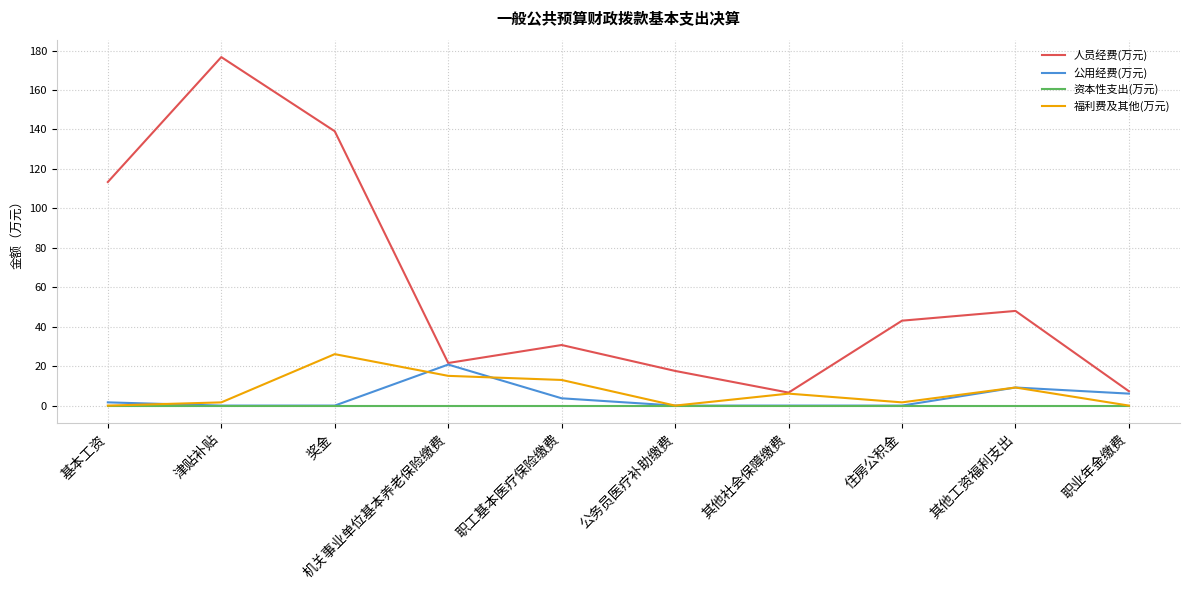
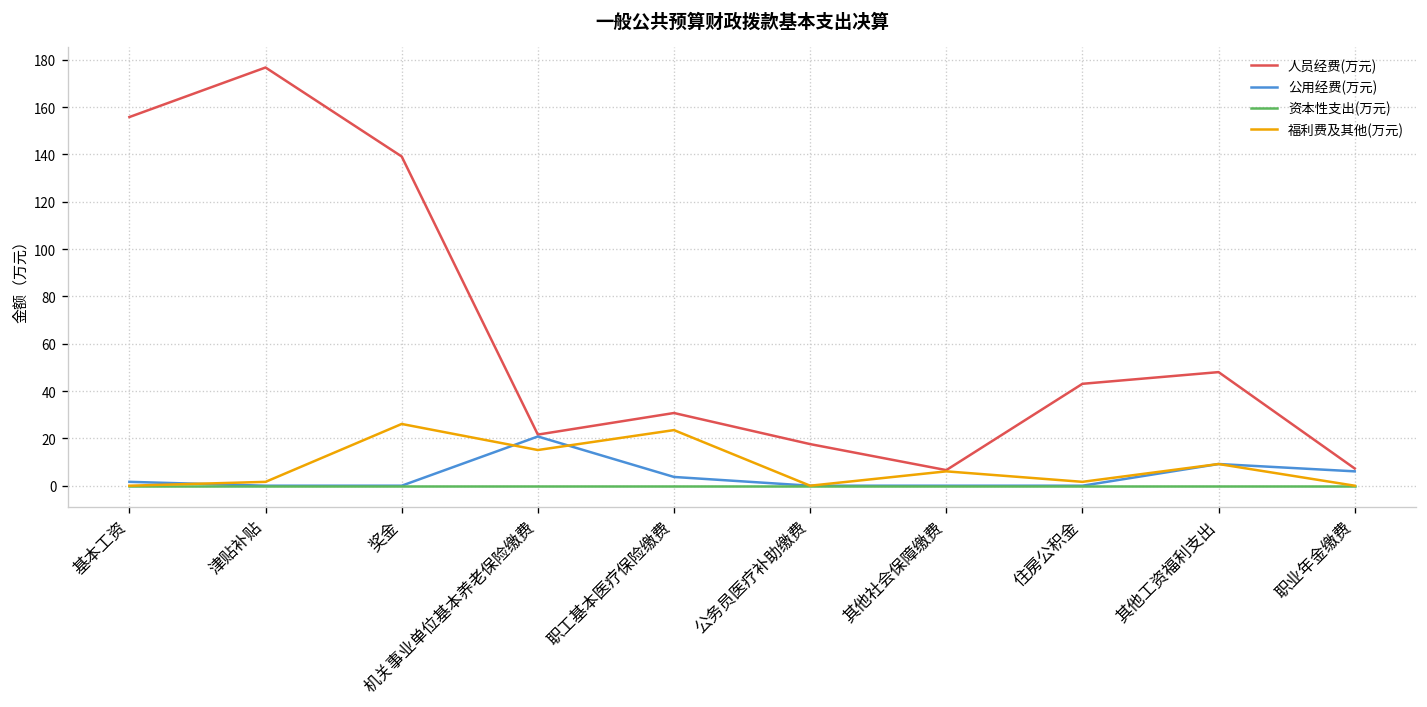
  {
    "人员经费(万元)": {
-     "基本工资": 113,
+     "基本工资": 156,
      "津贴补贴": 177,
      "奖金": 139,
      "职工基本医疗保险缴费": 31,
      "公务员医疗补助缴费": 18,
      "住房公积金": 43,
      "其他工资福利支出": 48
    },
    "公用经费(万元)": {
      "基本工资": 2,
      "职工基本医疗保险缴费": 4
    },
    "资本性支出(万元)": {
      "机关事业单位基本养老保险缴费": 0,
      "职工基本医疗保险缴费": 0,
      "其他工资福利支出": 0
    },
    "福利费及其他(万元)": {
      "津贴补贴": 2,
      "奖金": 26,
      "机关事业单位基本养老保险缴费": 15,
-     "职工基本医疗保险缴费": 13,
+     "职工基本医疗保险缴费": 24,
      "住房公积金": 2
    }
  }
